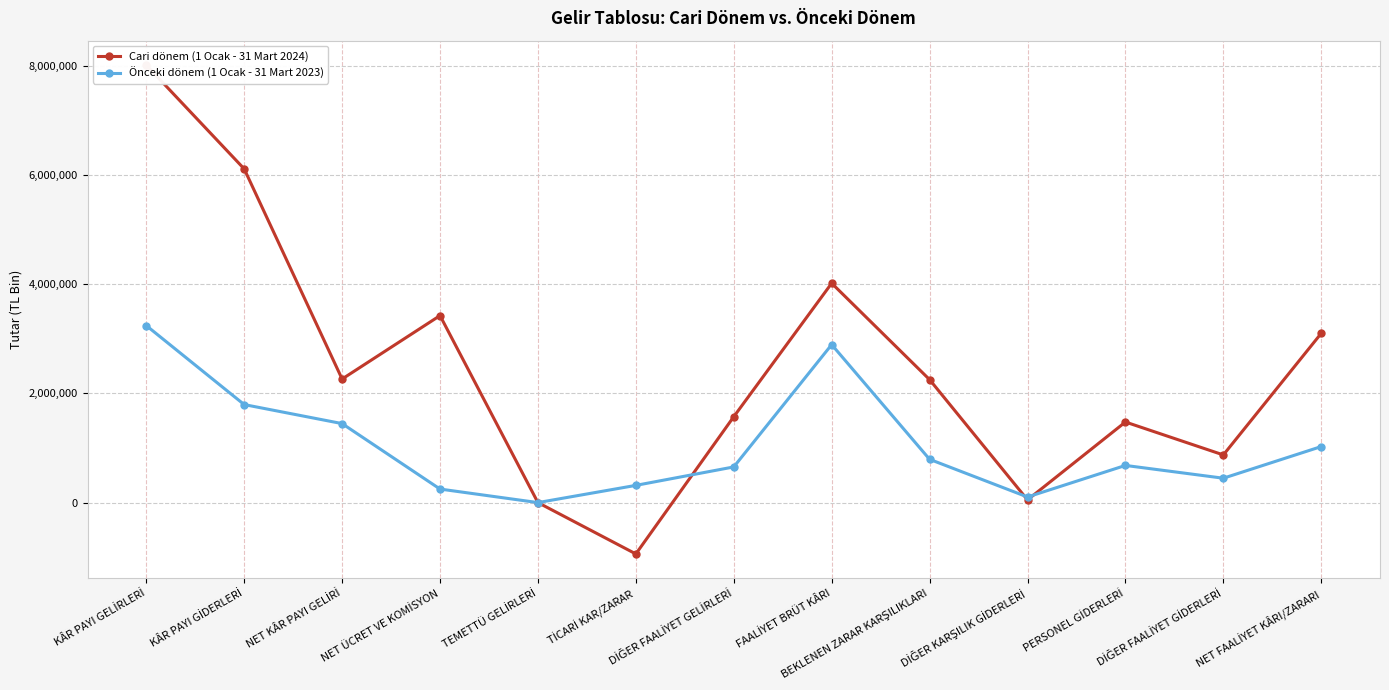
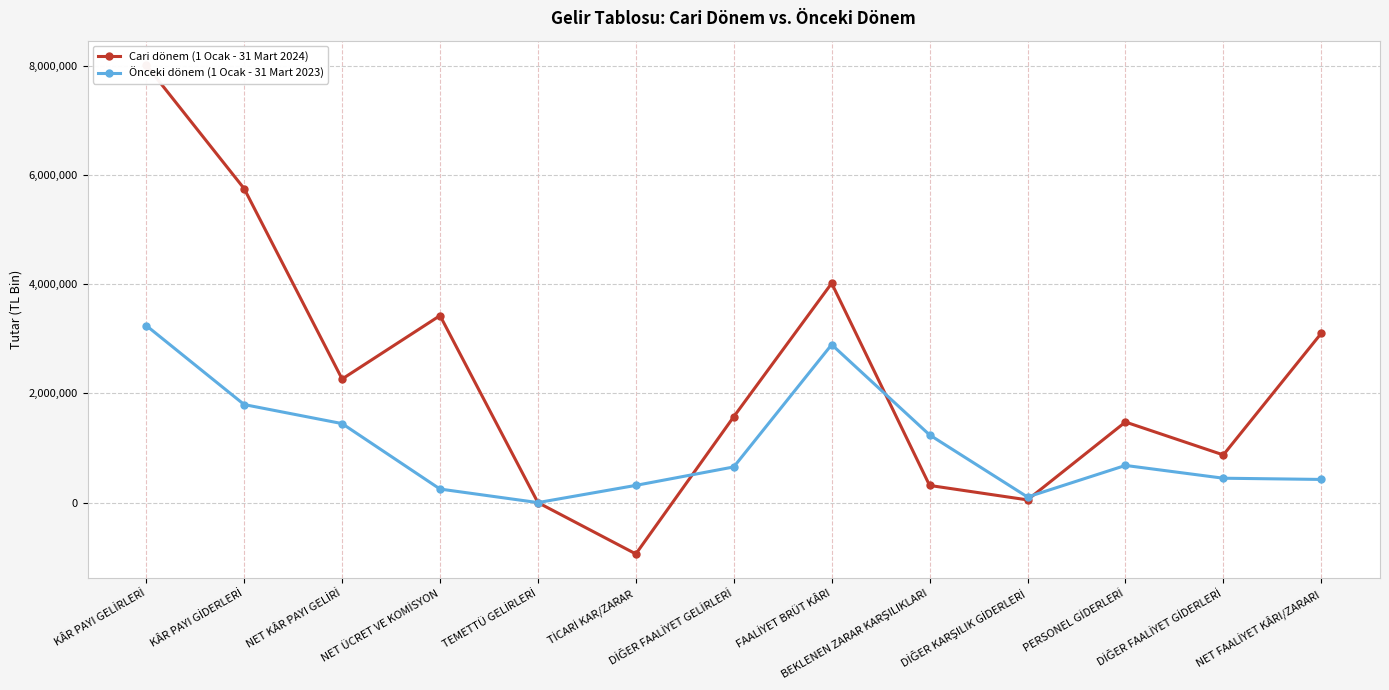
  {
    "Cari dönem (1 Ocak - 31 Mart 2024)": {
-     "KÂR PAYI GİDERLERİ": "6,100,000",
+     "KÂR PAYI GİDERLERİ": "5,800,000",
      "NET KÂR PAYI GELİRİ": "2,300,000",
      "NET ÜCRET VE KOMİSYON": "3,400,000",
      "TİCARİ KAR/ZARAR": "-900,000",
      "DİĞER FAALİYET GELİRLERİ": "1,600,000",
      "FAALİYET BRÜT KÂRI": "4,000,000",
-     "BEKLENEN ZARAR KARŞILIKLARI": "2,300,000",
+     "BEKLENEN ZARAR KARŞILIKLARI": "300,000",
      "DİĞER KARŞILIK GİDERLERİ": "0",
      "PERSONEL GİDERLERİ": "1,500,000",
      "DİĞER FAALİYET GİDERLERİ": "900,000",
      "NET FAALİYET KÂRI/ZARARI": "3,100,000"
    },
    "Önceki dönem (1 Ocak - 31 Mart 2023)": {
      "KÂR PAYI GELİRLERİ": "3,200,000",
      "KÂR PAYI GİDERLERİ": "1,800,000",
      "NET KÂR PAYI GELİRİ": "1,400,000",
      "NET ÜCRET VE KOMİSYON": "200,000",
      "TİCARİ KAR/ZARAR": "300,000",
      "DİĞER FAALİYET GELİRLERİ": "700,000",
      "FAALİYET BRÜT KÂRI": "2,900,000",
-     "BEKLENEN ZARAR KARŞILIKLARI": "800,000",
+     "BEKLENEN ZARAR KARŞILIKLARI": "1,200,000",
      "DİĞER KARŞILIK GİDERLERİ": "100,000",
      "PERSONEL GİDERLERİ": "700,000",
      "DİĞER FAALİYET GİDERLERİ": "400,000",
-     "NET FAALİYET KÂRI/ZARARI": "1,000,000"
+     "NET FAALİYET KÂRI/ZARARI": "400,000"
    }
  }
